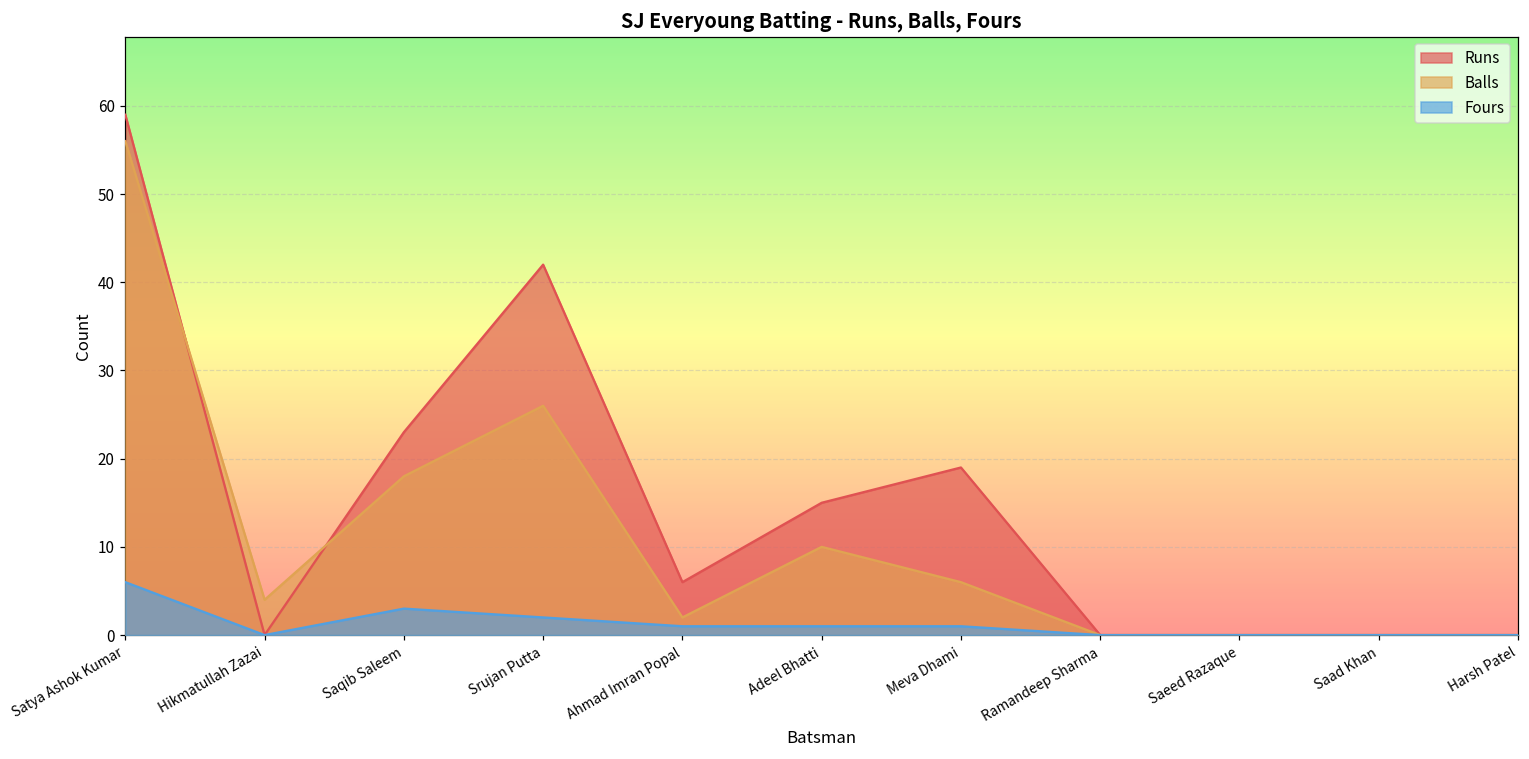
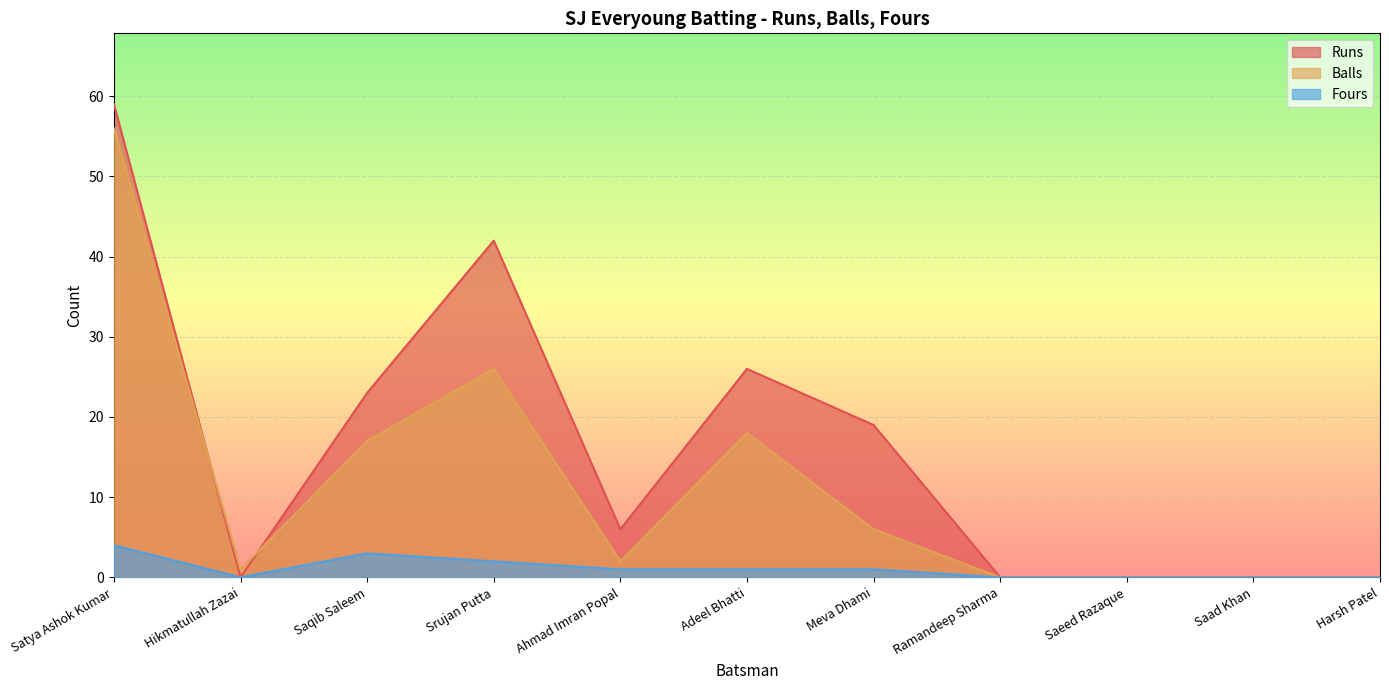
  {
    "Runs": {
      "Satya Ashok Kumar": 59,
      "Saqib Saleem": 23,
      "Srujan Putta": 42,
      "Ahmad Imran Popal": 6,
-     "Adeel Bhatti": 15,
+     "Adeel Bhatti": 26,
      "Meva Dhami": 19
    },
    "Balls": {
      "Satya Ashok Kumar": 56,
-     "Hikmatullah Zazai": 4,
-     "Saqib Saleem": 18,
+     "Hikmatullah Zazai": 1,
+     "Saqib Saleem": 17,
      "Srujan Putta": 26,
      "Ahmad Imran Popal": 2,
-     "Adeel Bhatti": 10,
+     "Adeel Bhatti": 18,
      "Meva Dhami": 6
    },
    "Fours": {
-     "Satya Ashok Kumar": 6,
+     "Satya Ashok Kumar": 4,
      "Saqib Saleem": 3,
      "Srujan Putta": 2,
      "Ahmad Imran Popal": 1,
      "Adeel Bhatti": 1,
      "Meva Dhami": 1
    }
  }
